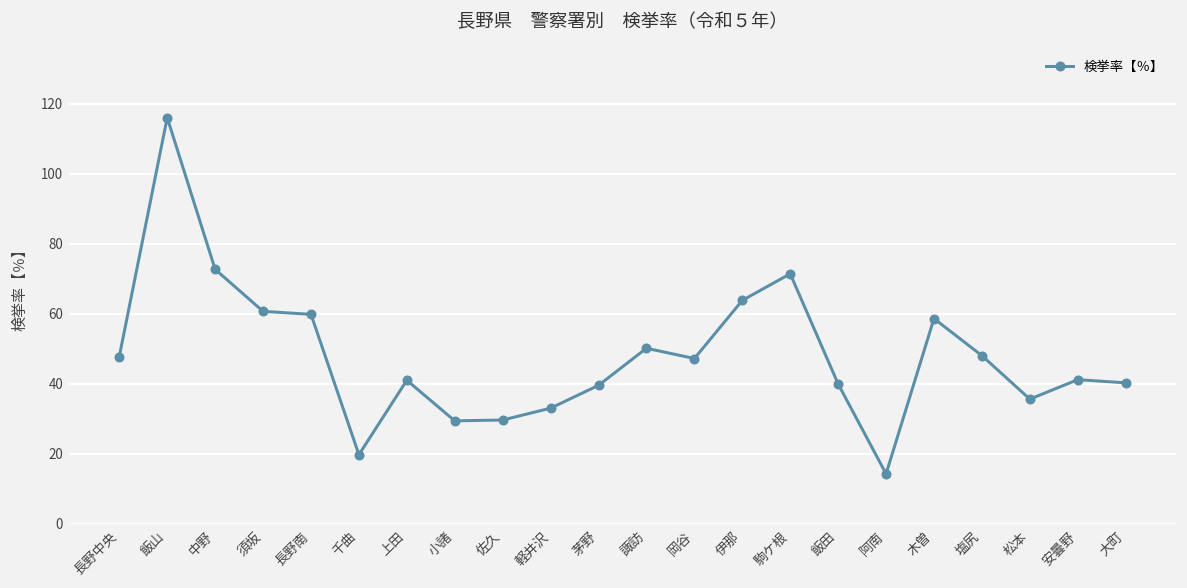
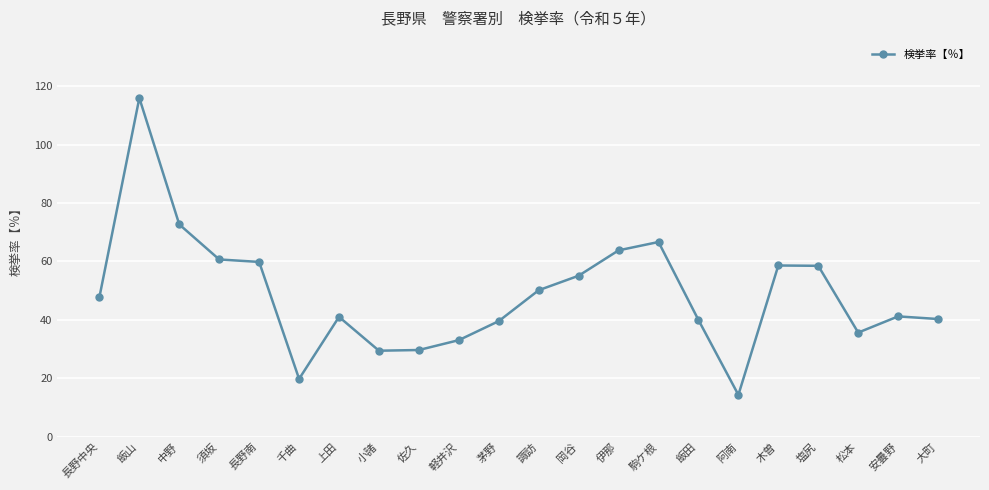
  {
    "長野中央": 48,
    "飯山": 116,
    "中野": 73,
    "須坂": 61,
    "長野南": 60,
    "千曲": 20,
    "上田": 41,
    "小諸": 29,
    "佐久": 30,
    "軽井沢": 33,
    "茅野": 40,
    "諏訪": 50,
-   "岡谷": 47,
+   "岡谷": 55,
    "伊那": 64,
-   "駒ケ根": 71,
+   "駒ケ根": 67,
    "飯田": 40,
    "阿南": 14,
    "木曽": 59,
-   "塩尻": 48,
+   "塩尻": 59,
    "松本": 36,
    "安曇野": 41,
    "大町": 40
  }
